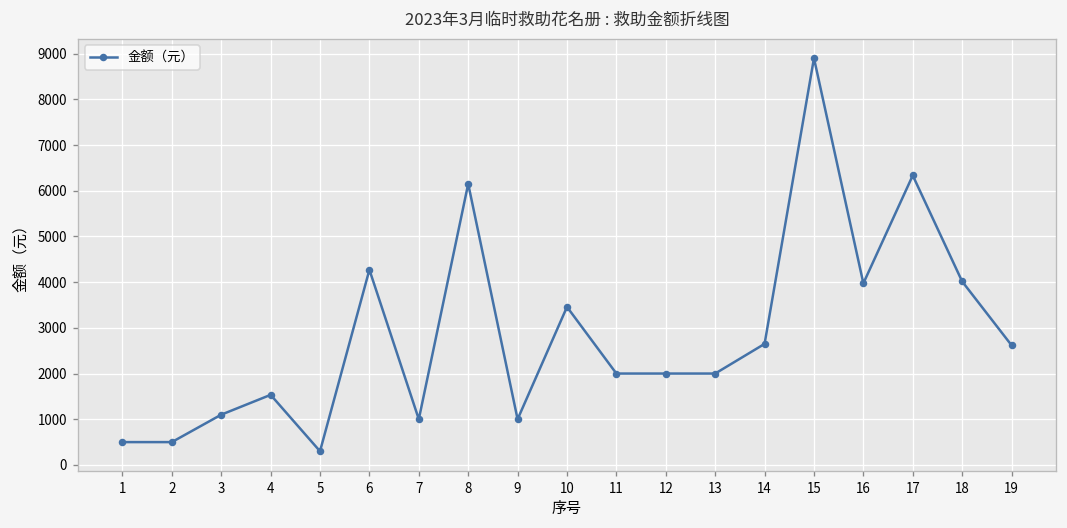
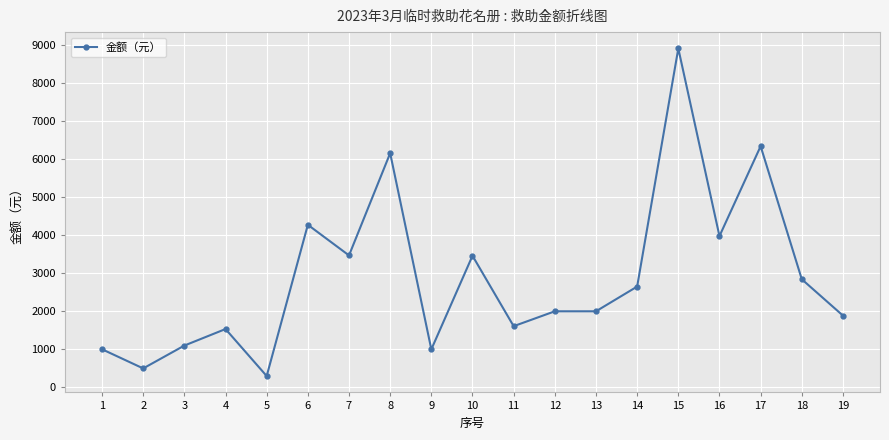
  {
-   "1": 500,
+   "1": 1000,
    "2": 500,
    "3": 1100,
    "4": 1500,
    "5": 300,
    "6": 4300,
-   "7": 1000,
+   "7": 3500,
    "8": 6200,
    "9": 1000,
    "10": 3500,
-   "11": 2000,
+   "11": 1600,
    "12": 2000,
    "13": 2000,
    "14": 2600,
    "15": 8900,
    "16": 4000,
    "17": 6300,
-   "18": 4000,
-   "19": 2600
+   "18": 2800,
+   "19": 1900
  }
